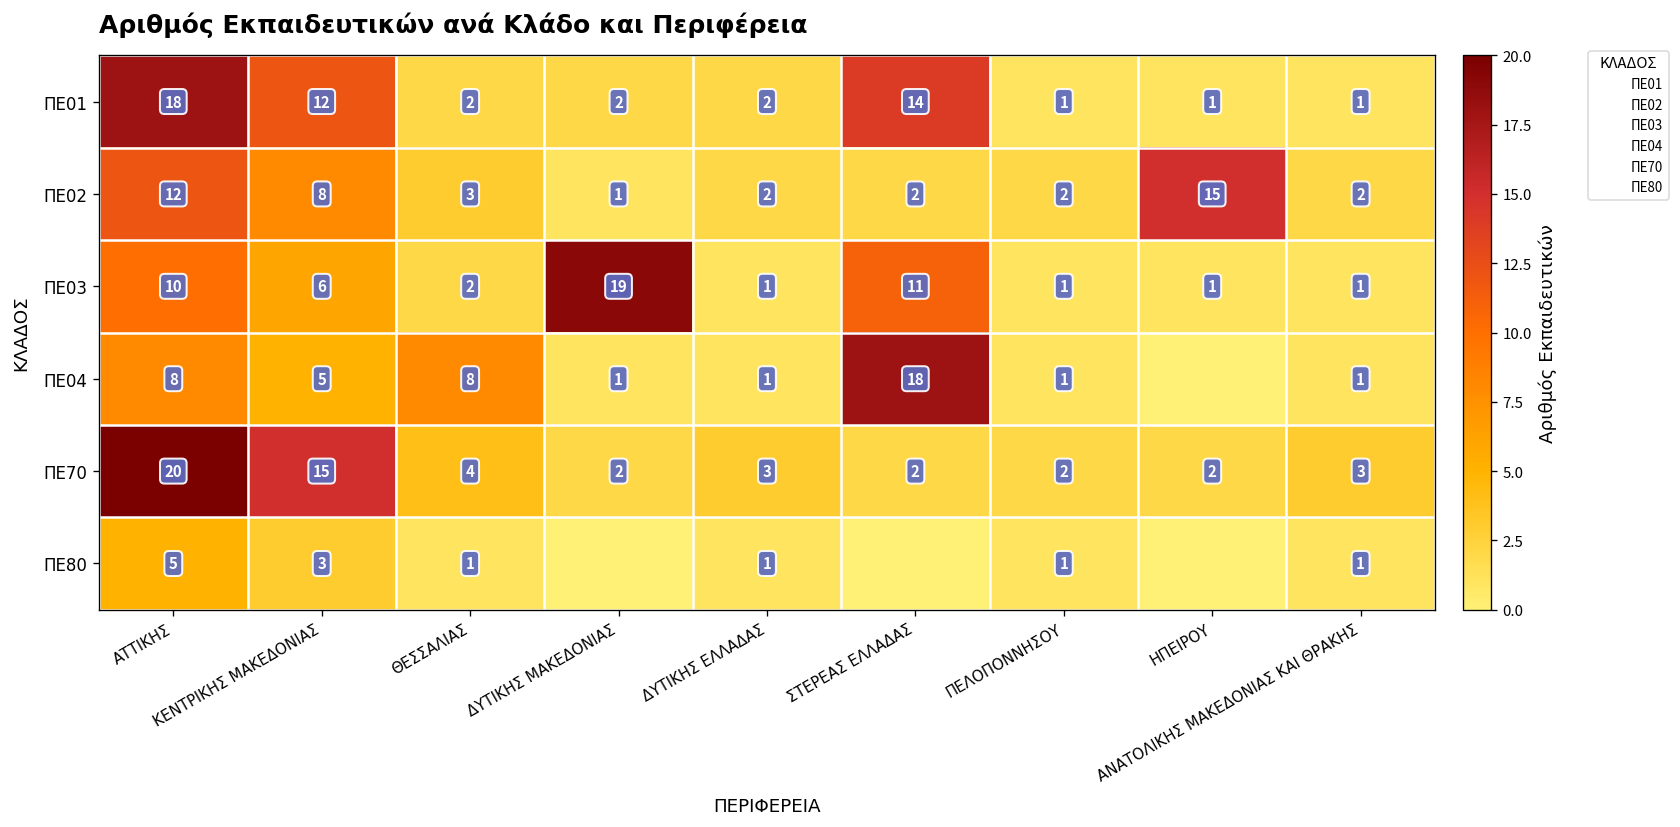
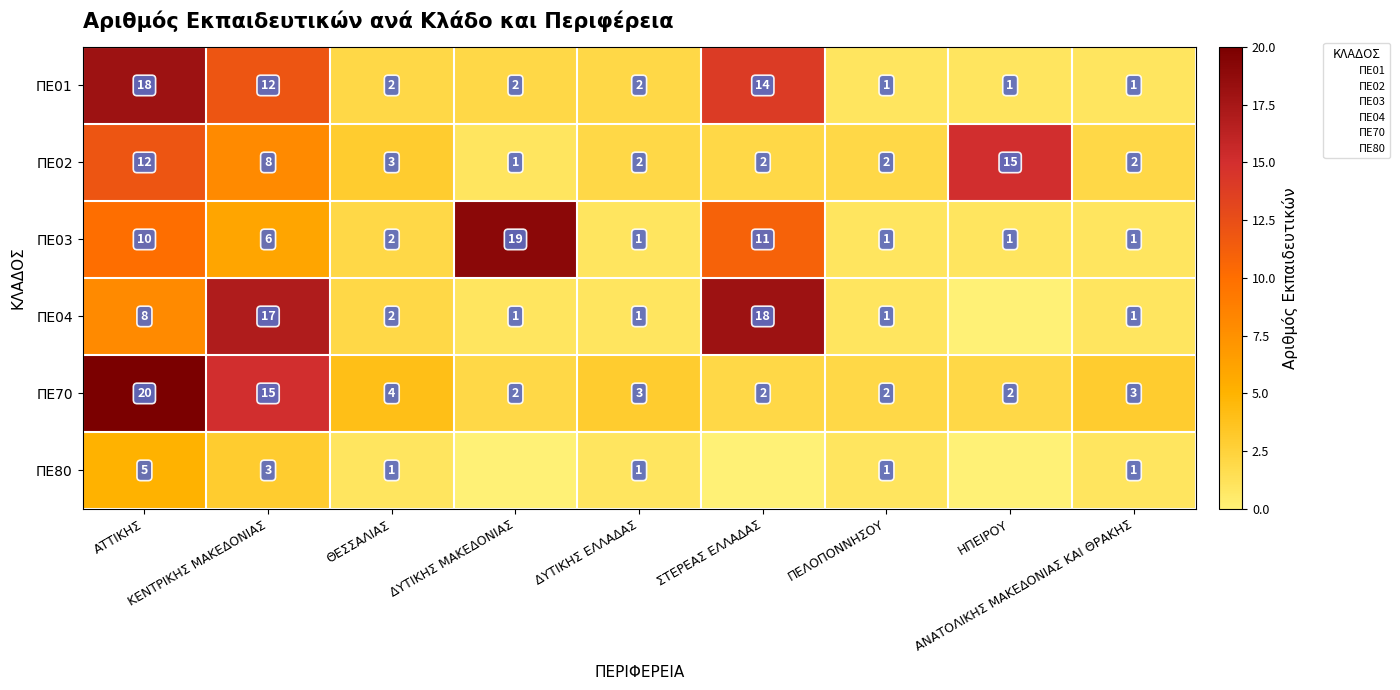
  {
    "ΠΕ04": {
-     "ΚΕΝΤΡΙΚΗΣ ΜΑΚΕΔΟΝΙΑΣ": 5,
-     "ΘΕΣΣΑΛΙΑΣ": 8
+     "ΚΕΝΤΡΙΚΗΣ ΜΑΚΕΔΟΝΙΑΣ": 17,
+     "ΘΕΣΣΑΛΙΑΣ": 2
    }
  }
